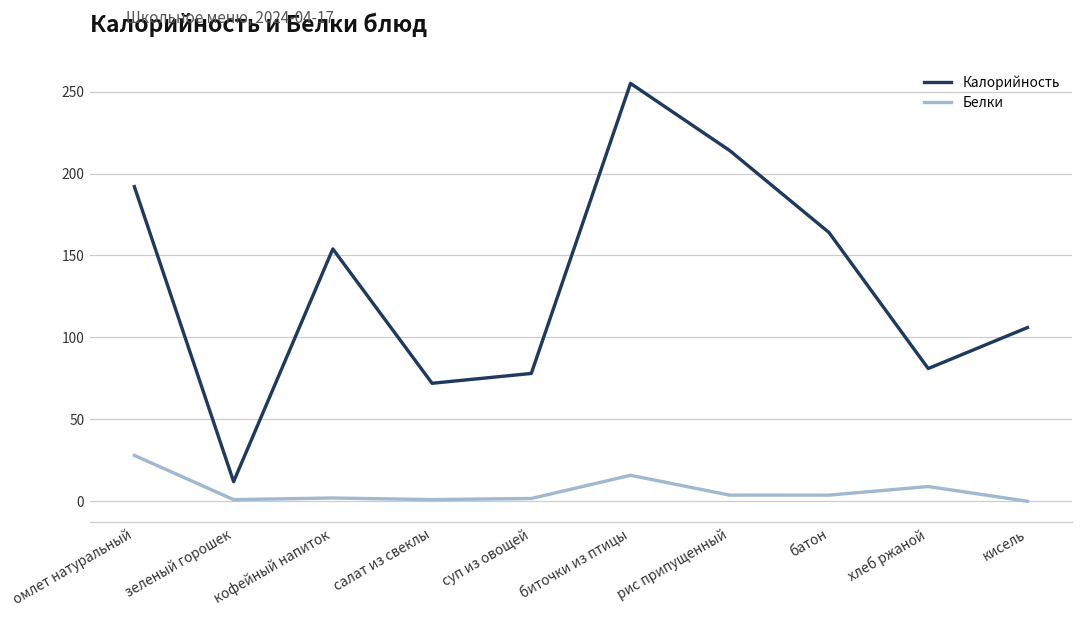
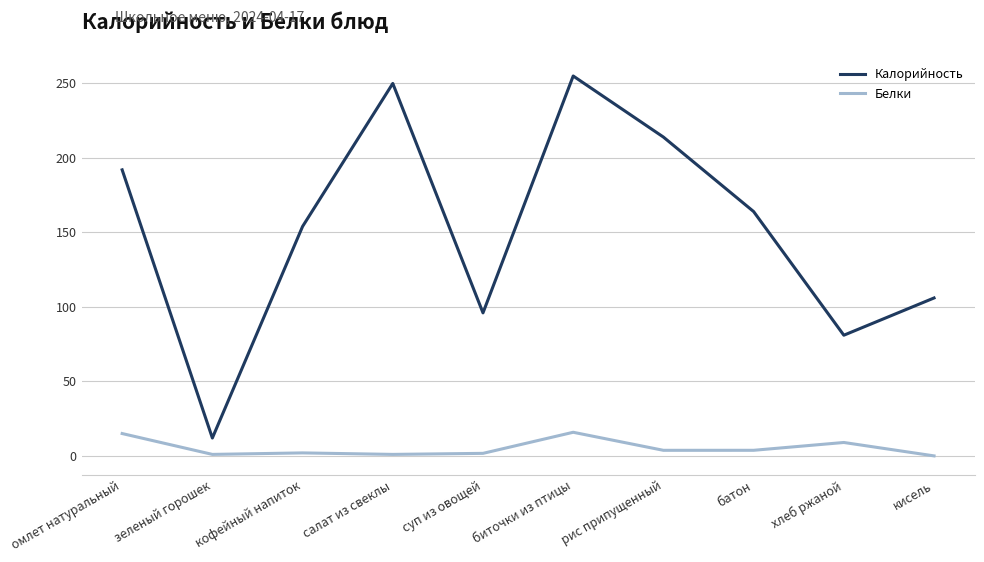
  {
    "Калорийность": {
      "омлет натуральный": 192,
      "зеленый горошек": 12,
      "кофейный напиток": 154,
-     "салат из свеклы": 72,
-     "суп из овощей": 78,
+     "салат из свеклы": 250,
+     "суп из овощей": 96,
      "биточки из птицы": 255,
      "рис припущенный": 214,
      "батон": 164,
      "хлеб ржаной": 81,
      "кисель": 106
    },
    "Белки": {
-     "омлет натуральный": 28,
+     "омлет натуральный": 15,
      "зеленый горошек": 1,
      "кофейный напиток": 2,
      "салат из свеклы": 1,
      "суп из овощей": 2,
      "биточки из птицы": 16,
      "рис припущенный": 4,
      "батон": 4,
      "хлеб ржаной": 9,
      "кисель": 0
    }
  }
